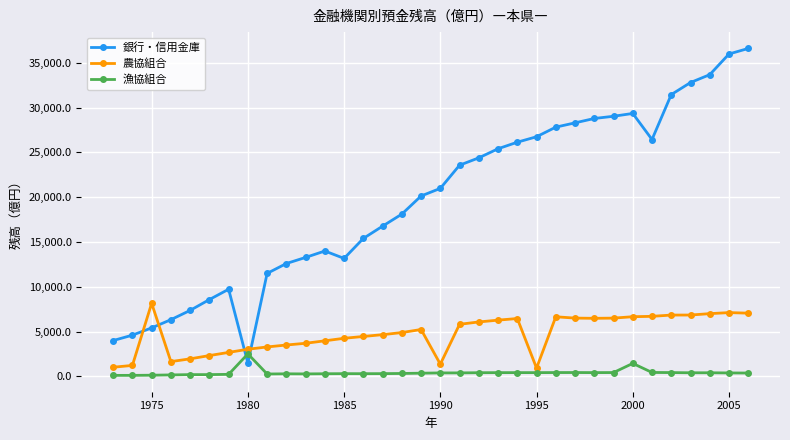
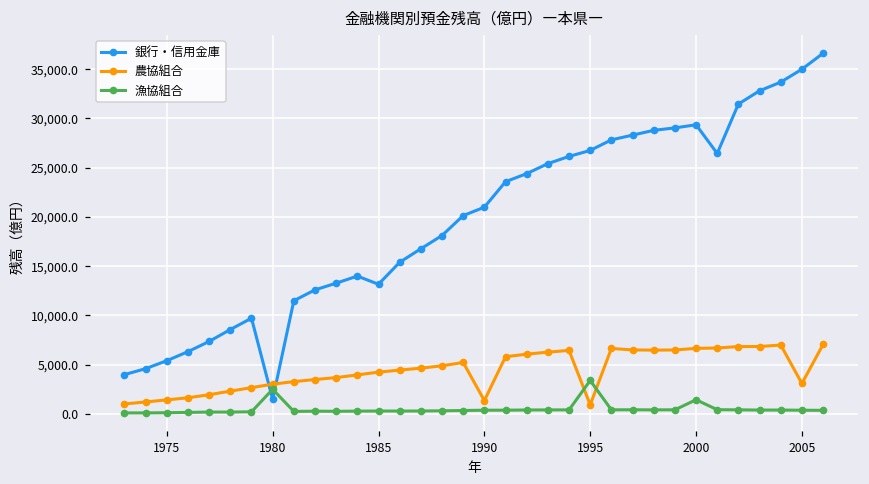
  {
    "銀行・信用金庫": {
      "1975": "5,000",
      "1980": "1,000",
      "1985": "13,000",
      "1990": "21,000",
      "1995": "27,000",
      "2000": "29,000",
-     "2005": "36,000"
+     "2005": "35,000"
    },
    "農協組合": {
-     "1975": "8,000",
+     "1975": "1,000",
      "1980": "3,000",
      "1985": "4,000",
      "1990": "1,000",
      "1995": "1,000",
      "2000": "7,000",
-     "2005": "7,000"
+     "2005": "3,000"
    },
    "漁協組合": {
      "1975": "0",
      "1980": "3,000",
      "1985": "0",
      "1990": "0",
-     "1995": "0",
+     "1995": "3,000",
      "2000": "1,000",
      "2005": "0"
    }
  }
